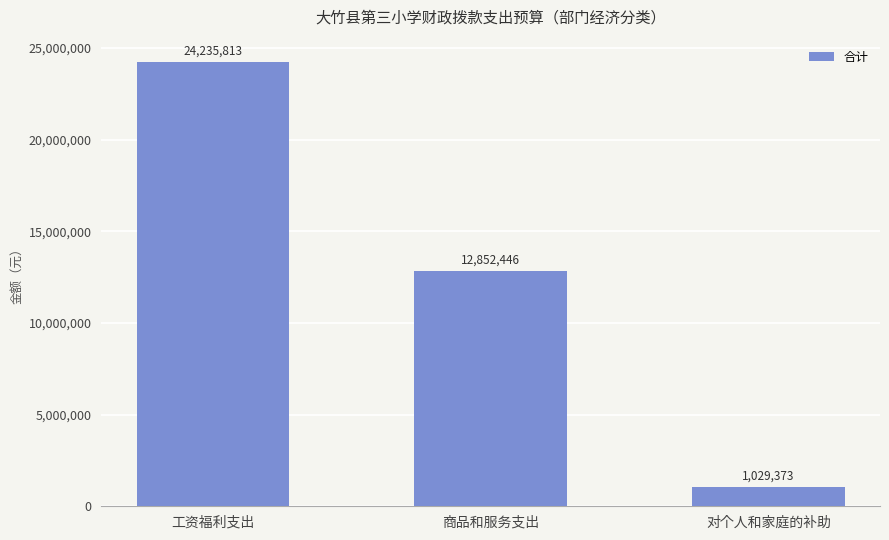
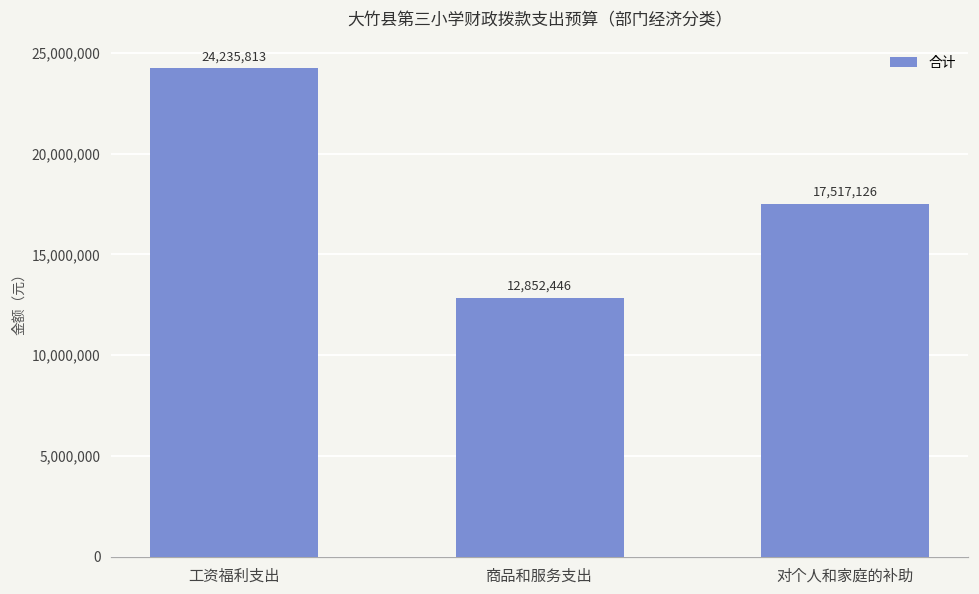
  {
    "工资福利支出": "24,235,813",
    "商品和服务支出": "12,852,446",
-   "对个人和家庭的补助": "1,029,373"
+   "对个人和家庭的补助": "17,517,126"
  }
